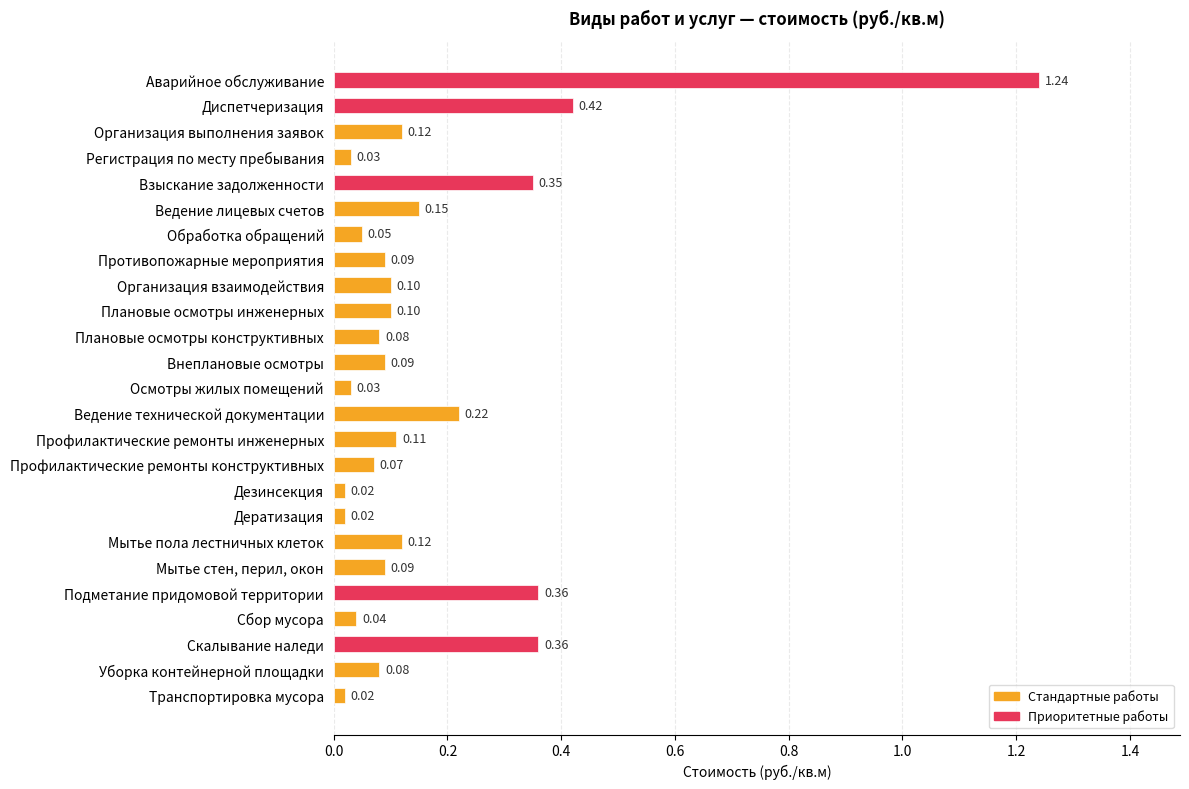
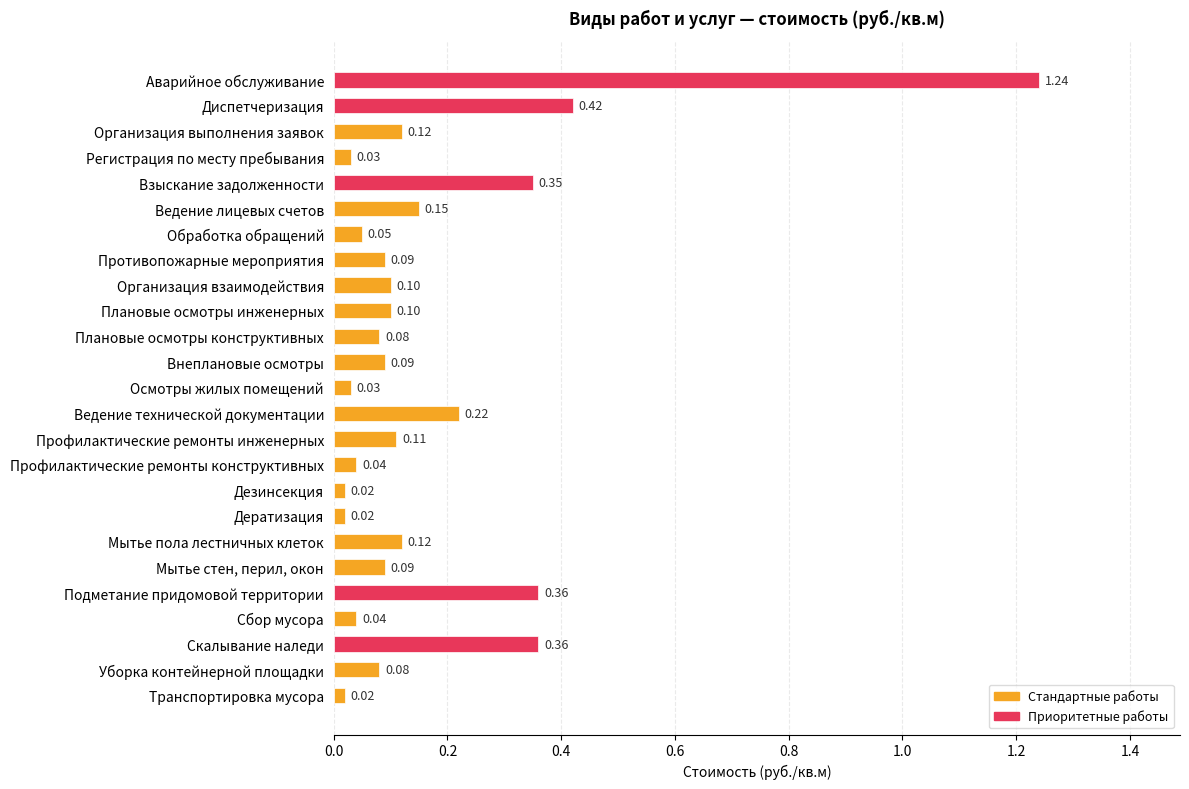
  {
    "Аварийное обслуживание": 1.24,
    "Диспетчеризация": 0.42,
    "Организация выполнения заявок": 0.12,
    "Регистрация по месту пребывания": 0.03,
    "Взыскание задолженности": 0.35,
    "Ведение лицевых счетов": 0.15,
    "Обработка обращений": 0.05,
    "Противопожарные мероприятия": 0.09,
    "Организация взаимодействия": 0.10,
    "Плановые осмотры инженерных": 0.10,
    "Плановые осмотры конструктивных": 0.08,
    "Внеплановые осмотры": 0.09,
    "Осмотры жилых помещений": 0.03,
    "Ведение технической документации": 0.22,
    "Профилактические ремонты инженерных": 0.11,
-   "Профилактические ремонты конструктивных": 0.07,
+   "Профилактические ремонты конструктивных": 0.04,
    "Дезинсекция": 0.02,
    "Дератизация": 0.02,
    "Мытье пола лестничных клеток": 0.12,
    "Мытье стен, перил, окон": 0.09,
    "Подметание придомовой территории": 0.36,
    "Сбор мусора": 0.04,
    "Скалывание наледи": 0.36,
    "Уборка контейнерной площадки": 0.08,
    "Транспортировка мусора": 0.02
  }
